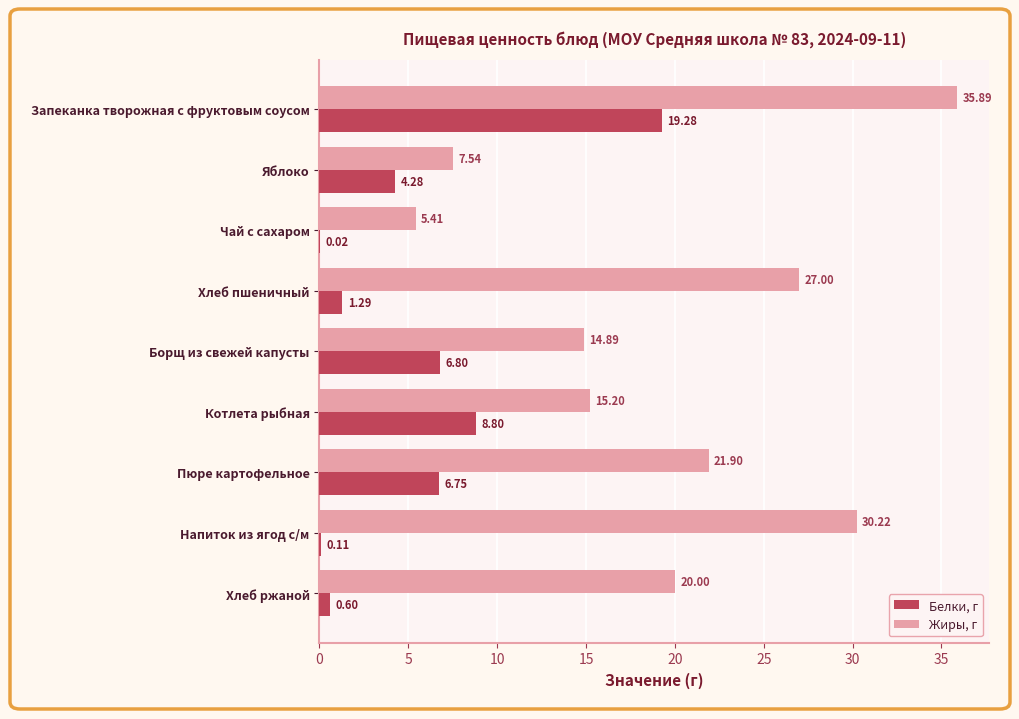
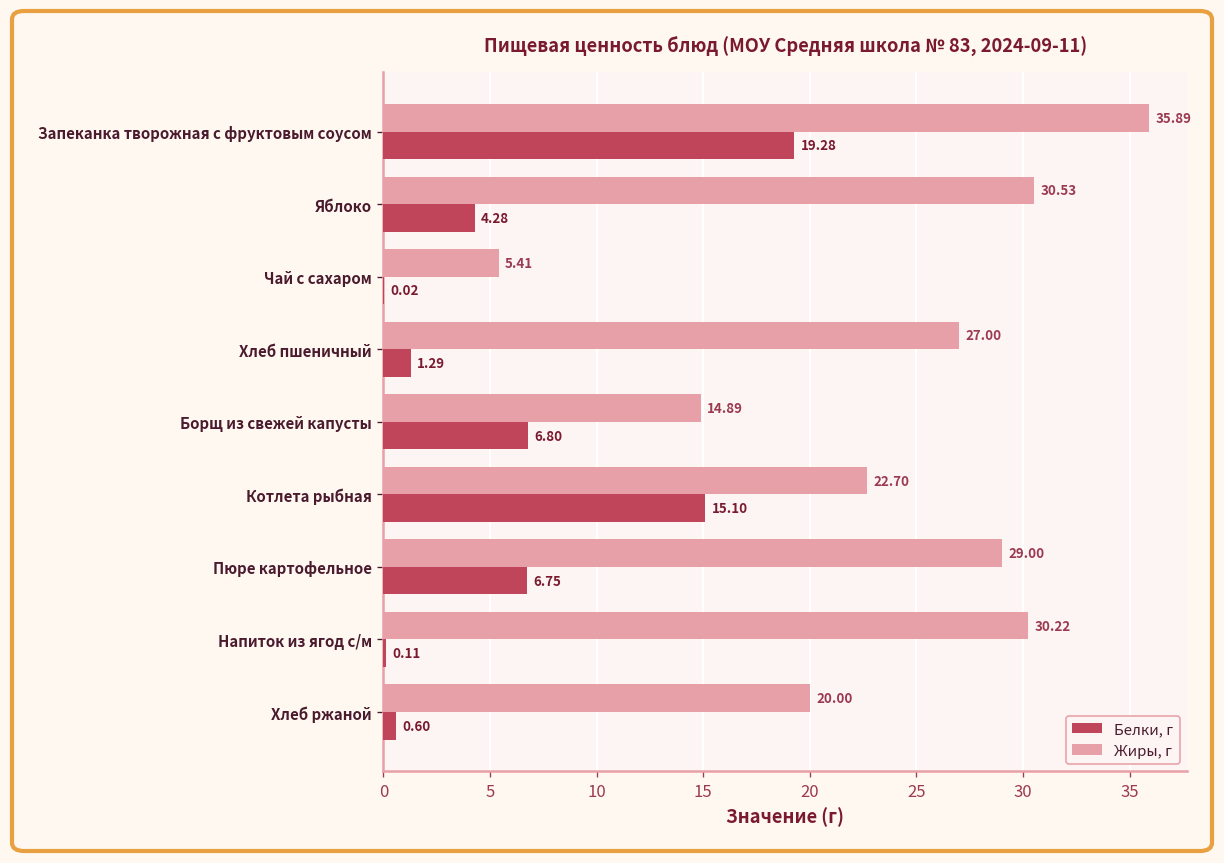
  {
    "Белки, г": {
      "Запеканка творожная с фруктовым соусом": 19.28,
      "Яблоко": 4.28,
      "Чай с сахаром": 0.02,
      "Хлеб пшеничный": 1.29,
      "Борщ из свежей капусты": 6.80,
-     "Котлета рыбная": 8.80,
+     "Котлета рыбная": 15.10,
      "Пюре картофельное": 6.75,
      "Напиток из ягод с/м": 0.11,
      "Хлеб ржаной": 0.60
    },
    "Жиры, г": {
      "Запеканка творожная с фруктовым соусом": 35.89,
-     "Яблоко": 7.54,
+     "Яблоко": 30.53,
      "Чай с сахаром": 5.41,
      "Хлеб пшеничный": 27.00,
      "Борщ из свежей капусты": 14.89,
-     "Котлета рыбная": 15.20,
-     "Пюре картофельное": 21.90,
+     "Котлета рыбная": 22.70,
+     "Пюре картофельное": 29.00,
      "Напиток из ягод с/м": 30.22,
      "Хлеб ржаной": 20.00
    }
  }
